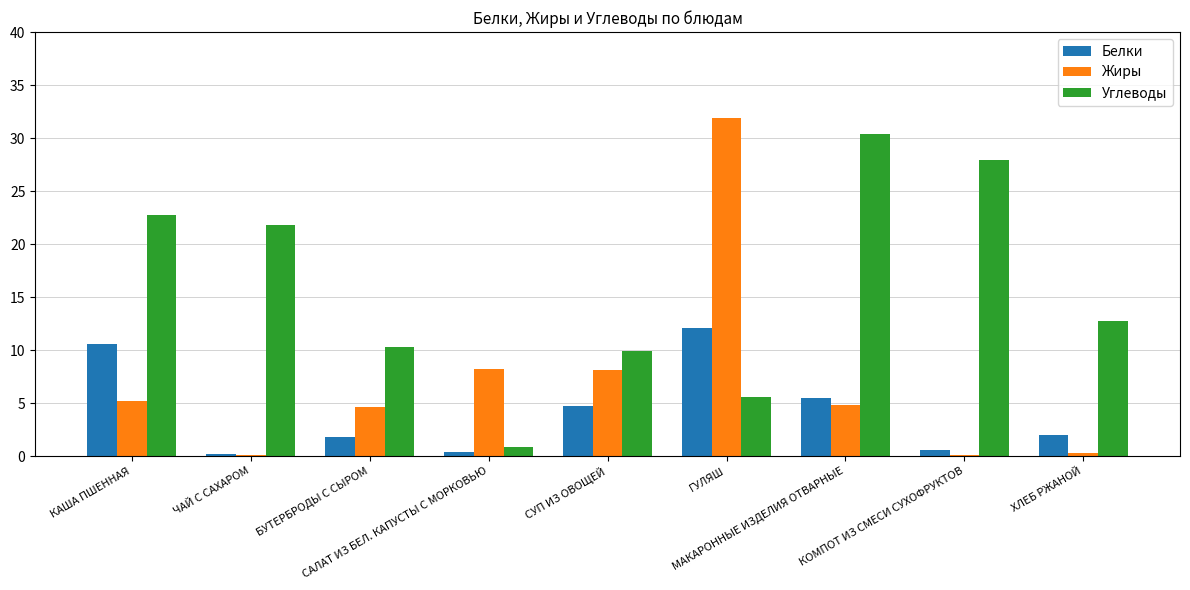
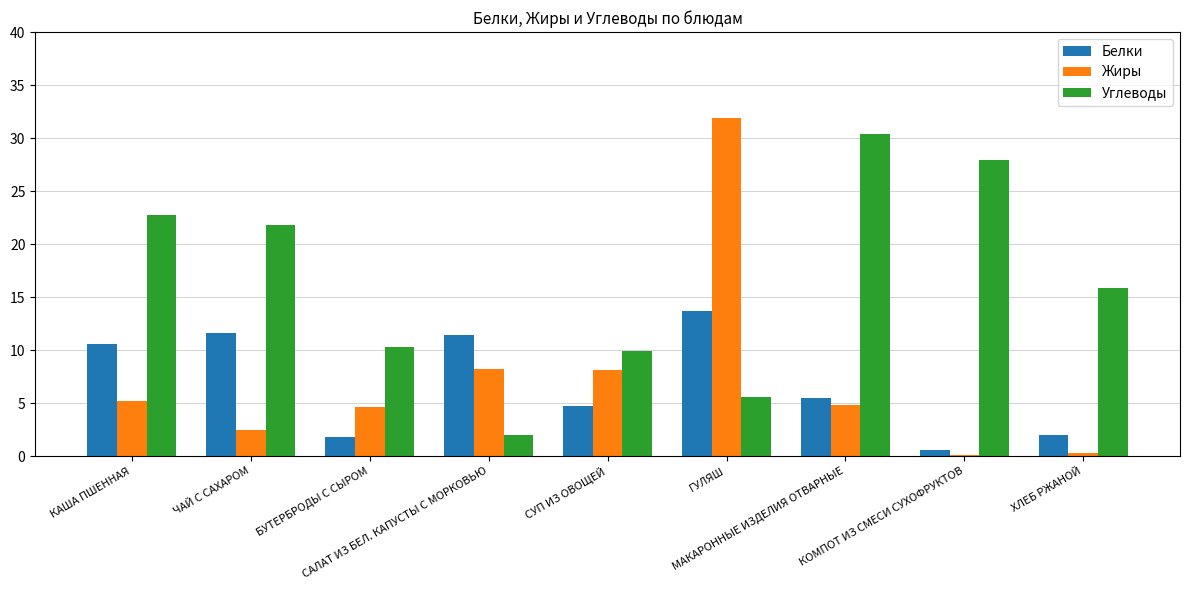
  {
    "Белки": {
      "КАША ПШЕННАЯ": 10.6,
-     "ЧАЙ С САХАРОМ": 0.2,
+     "ЧАЙ С САХАРОМ": 11.6,
      "БУТЕРБРОДЫ С СЫРОМ": 1.8,
-     "САЛАТ ИЗ БЕЛ. КАПУСТЫ С МОРКОВЬЮ": 0.4,
+     "САЛАТ ИЗ БЕЛ. КАПУСТЫ С МОРКОВЬЮ": 11.4,
      "СУП ИЗ ОВОЩЕЙ": 4.7,
-     "ГУЛЯШ": 12.1,
+     "ГУЛЯШ": 13.7,
      "МАКАРОННЫЕ ИЗДЕЛИЯ ОТВАРНЫЕ": 5.5,
      "КОМПОТ ИЗ СМЕСИ СУХОФРУКТОВ": 0.6,
      "ХЛЕБ РЖАНОЙ": 2.0
    },
    "Жиры": {
      "КАША ПШЕННАЯ": 5.2,
-     "ЧАЙ С САХАРОМ": 0.1,
+     "ЧАЙ С САХАРОМ": 2.5,
      "БУТЕРБРОДЫ С СЫРОМ": 4.6,
      "САЛАТ ИЗ БЕЛ. КАПУСТЫ С МОРКОВЬЮ": 8.2,
      "СУП ИЗ ОВОЩЕЙ": 8.1,
      "ГУЛЯШ": 31.9,
      "МАКАРОННЫЕ ИЗДЕЛИЯ ОТВАРНЫЕ": 4.8,
      "ХЛЕБ РЖАНОЙ": 0.3
    },
    "Углеводы": {
      "КАША ПШЕННАЯ": 22.7,
      "ЧАЙ С САХАРОМ": 21.8,
      "БУТЕРБРОДЫ С СЫРОМ": 10.3,
-     "САЛАТ ИЗ БЕЛ. КАПУСТЫ С МОРКОВЬЮ": 0.9,
+     "САЛАТ ИЗ БЕЛ. КАПУСТЫ С МОРКОВЬЮ": 2.0,
      "СУП ИЗ ОВОЩЕЙ": 9.9,
      "ГУЛЯШ": 5.6,
      "МАКАРОННЫЕ ИЗДЕЛИЯ ОТВАРНЫЕ": 30.4,
      "КОМПОТ ИЗ СМЕСИ СУХОФРУКТОВ": 27.9,
-     "ХЛЕБ РЖАНОЙ": 12.7
+     "ХЛЕБ РЖАНОЙ": 15.9
    }
  }
